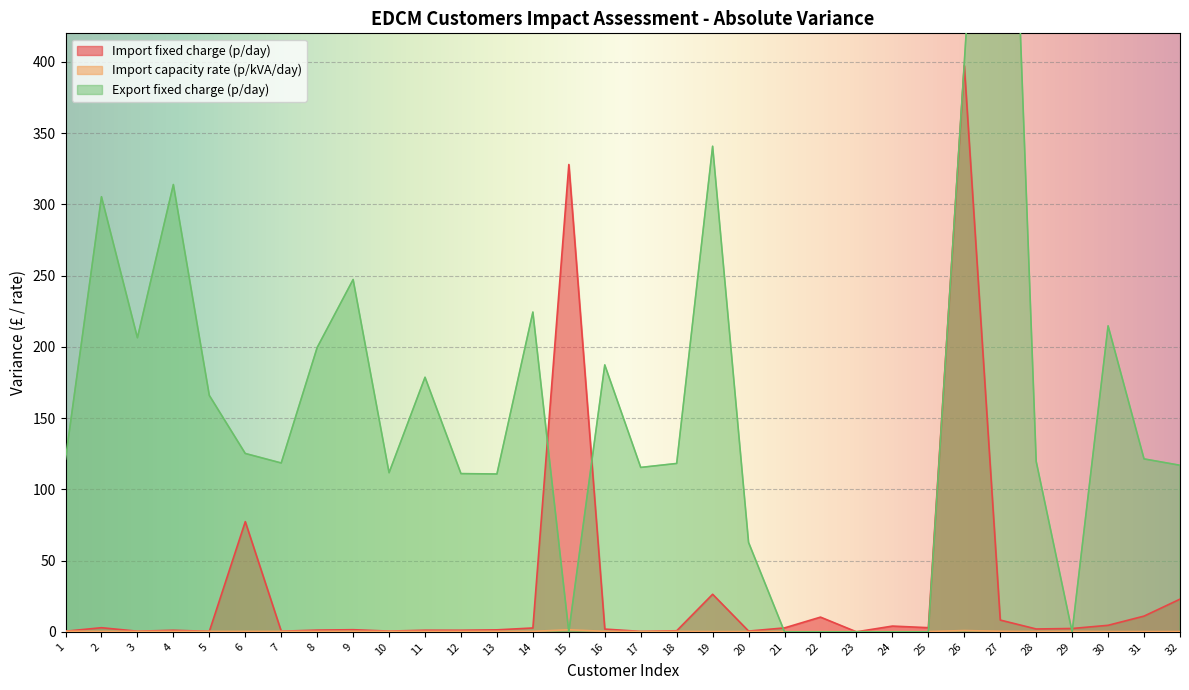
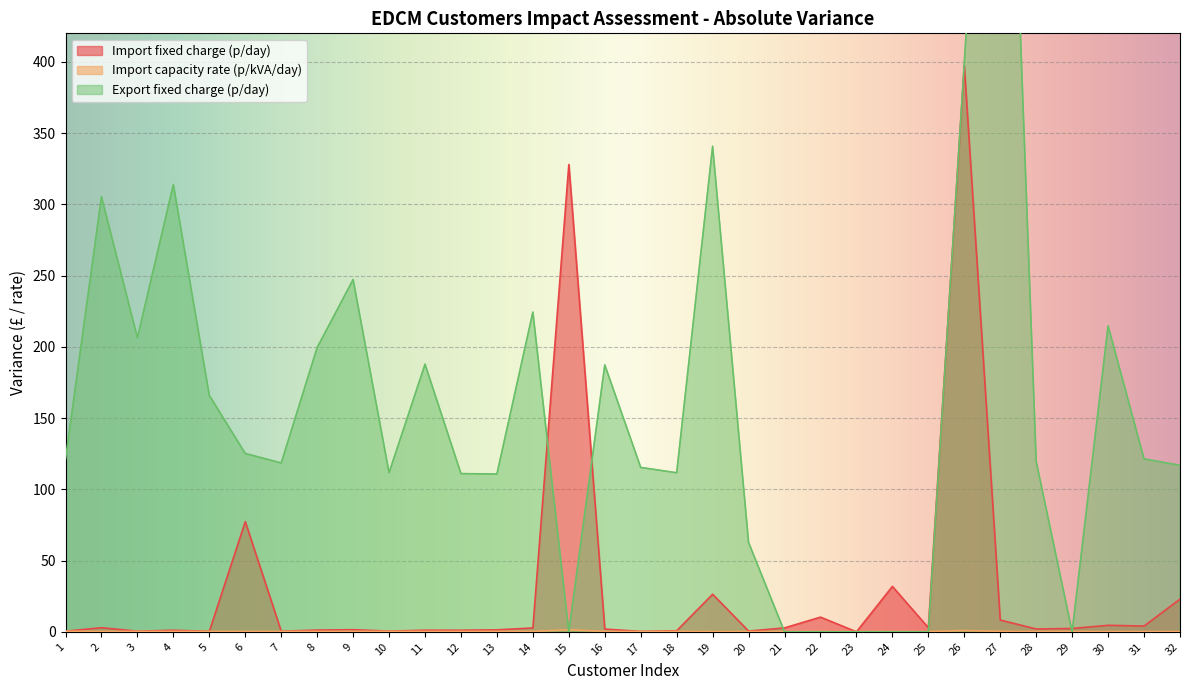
  {
    "Import fixed charge (p/day)": {
      "2": 3,
      "6": 77,
      "14": 3,
      "15": 328,
      "19": 26,
      "21": 3,
      "22": 10,
-     "24": 4,
+     "24": 32,
      "25": 3,
      "26": 397,
      "27": 8,
      "29": 2,
      "30": 5,
-     "31": 11,
+     "31": 4,
      "32": 23
    },
    "Import capacity rate (p/kVA/day)": {
      "2": 0,
      "6": 0,
      "14": 0,
      "19": 0,
      "26": 1,
      "27": 0,
      "30": 0,
      "31": 0,
      "32": 0
    },
    "Export fixed charge (p/day)": {
      "1": 121,
      "2": 305,
      "3": 206,
      "4": 314,
      "5": 166,
      "6": 125,
      "7": 118,
      "8": 200,
      "9": 247,
      "10": 112,
-     "11": 179,
+     "11": 188,
      "12": 111,
      "13": 111,
      "14": 224,
      "16": 187,
      "17": 115,
-     "18": 118,
+     "18": 112,
      "19": 341,
      "20": 63,
      "26": 399,
      "28": 120,
      "30": 215,
      "31": 121,
      "32": 117
    }
  }
